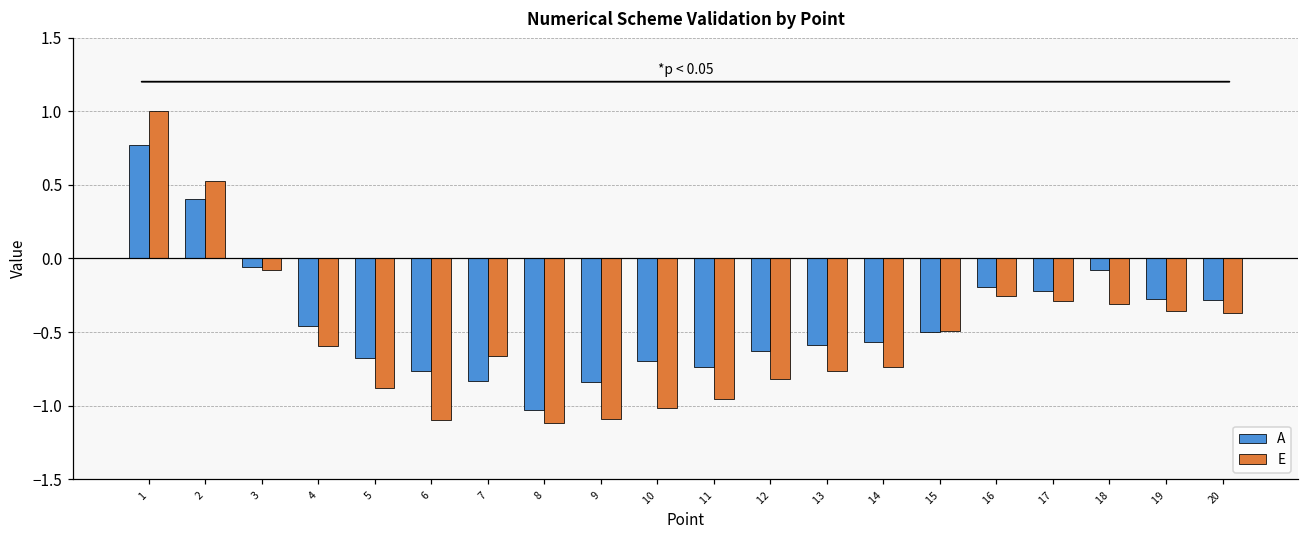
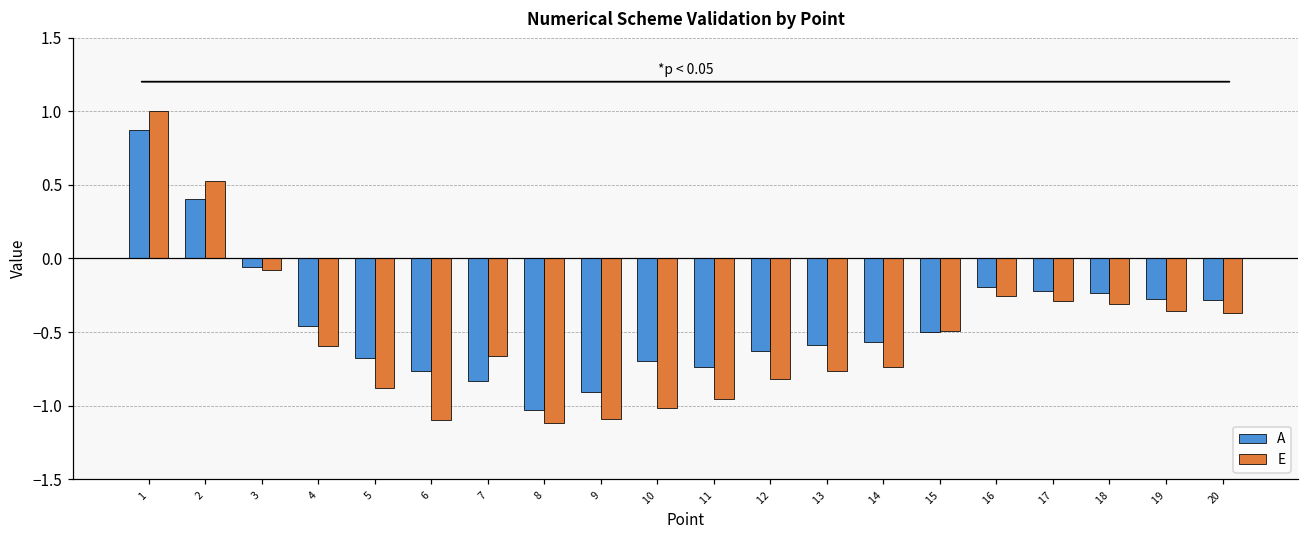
  {
    "A": {
-     "1": 0.77,
+     "1": 0.87,
      "2": 0.41,
      "3": -0.06,
      "4": -0.46,
      "5": -0.68,
      "6": -0.76,
      "7": -0.83,
      "8": -1.03,
-     "9": -0.84,
+     "9": -0.90,
      "10": -0.70,
      "11": -0.74,
      "12": -0.63,
      "13": -0.59,
      "14": -0.57,
      "15": -0.50,
      "16": -0.20,
      "17": -0.22,
-     "18": -0.08,
+     "18": -0.24,
      "19": -0.28,
      "20": -0.28
    },
    "E": {
      "1": 1.00,
      "2": 0.53,
      "3": -0.08,
      "4": -0.60,
      "5": -0.88,
      "6": -1.10,
      "7": -0.66,
      "8": -1.11,
      "9": -1.09,
      "10": -1.02,
      "11": -0.96,
      "12": -0.82,
      "13": -0.76,
      "14": -0.74,
      "15": -0.49,
      "16": -0.25,
      "17": -0.29,
      "18": -0.31,
      "19": -0.36,
      "20": -0.37
    }
  }
